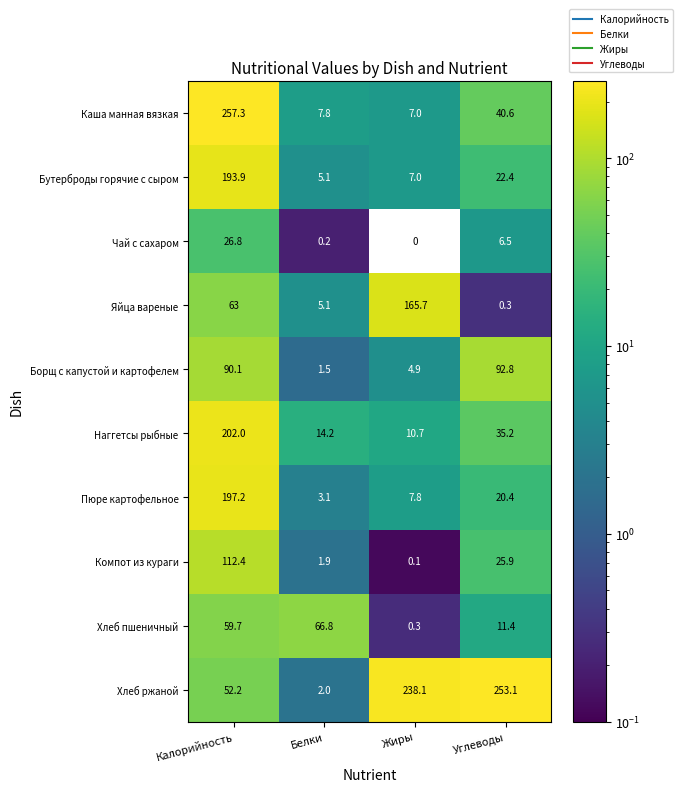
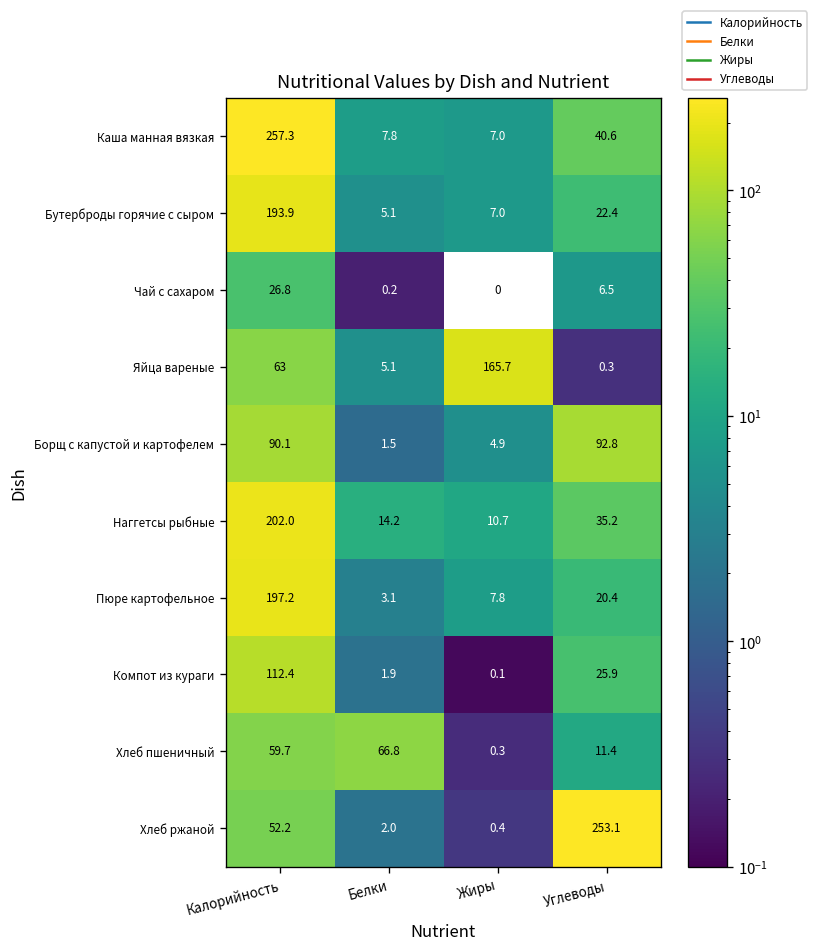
  {
    "Каша манная вязкая": {
      "Калорийность": 257.3,
      "Белки": 7.8,
      "Жиры": 7.0,
      "Углеводы": 40.6
    },
    "Бутерброды горячие с сыром": {
      "Калорийность": 193.9,
      "Белки": 5.1,
      "Жиры": 7.0,
      "Углеводы": 22.4
    },
    "Чай с сахаром": {
      "Калорийность": 26.8,
      "Белки": 0.2,
      "Жиры": 0,
      "Углеводы": 6.5
    },
    "Яйца вареные": {
      "Калорийность": 63,
      "Белки": 5.1,
      "Жиры": 165.7,
      "Углеводы": 0.3
    },
    "Борщ с капустой и картофелем": {
      "Калорийность": 90.1,
      "Белки": 1.5,
      "Жиры": 4.9,
      "Углеводы": 92.8
    },
    "Наггетсы рыбные": {
      "Калорийность": 202.0,
      "Белки": 14.2,
      "Жиры": 10.7,
      "Углеводы": 35.2
    },
    "Пюре картофельное": {
      "Калорийность": 197.2,
      "Белки": 3.1,
      "Жиры": 7.8,
      "Углеводы": 20.4
    },
    "Компот из кураги": {
      "Калорийность": 112.4,
      "Белки": 1.9,
      "Жиры": 0.1,
      "Углеводы": 25.9
    },
    "Хлеб пшеничный": {
      "Калорийность": 59.7,
      "Белки": 66.8,
      "Жиры": 0.3,
      "Углеводы": 11.4
    },
    "Хлеб ржаной": {
      "Калорийность": 52.2,
      "Белки": 2.0,
-     "Жиры": 238.1,
+     "Жиры": 0.4,
      "Углеводы": 253.1
    }
  }
